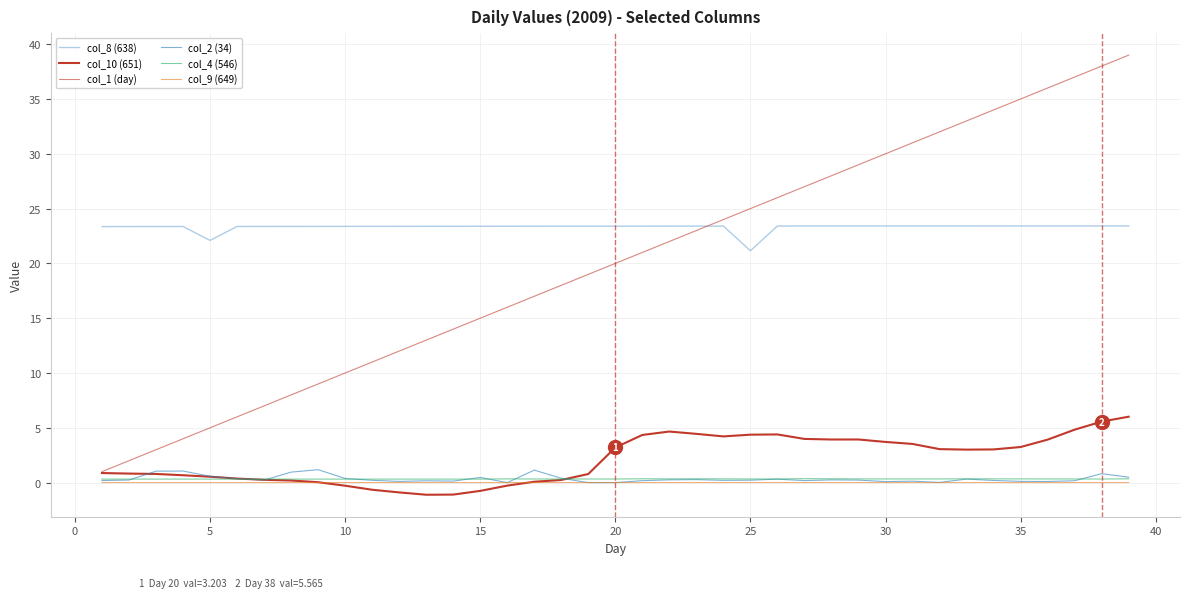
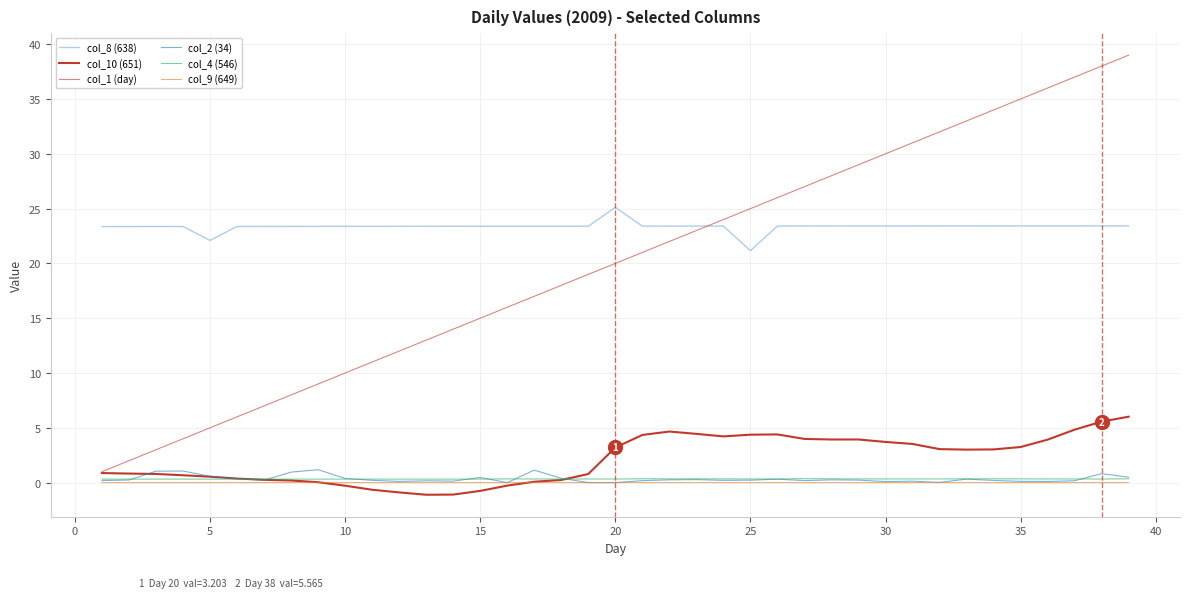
  {
    "col_8 (638)": {
      "5": 22.1,
      "10": 23.4,
      "15": 23.4,
-     "20": 23.4,
+     "20": 25.1,
      "25": 21.2,
      "30": 23.4,
      "35": 23.4
    },
    "col_4 (546)": {
      "20": 0.3,
      "30": 0.3
    },
    "col_9 (649)": {
      "5": 0.0,
      "10": 0.0,
      "15": 0.0
    }
  }
